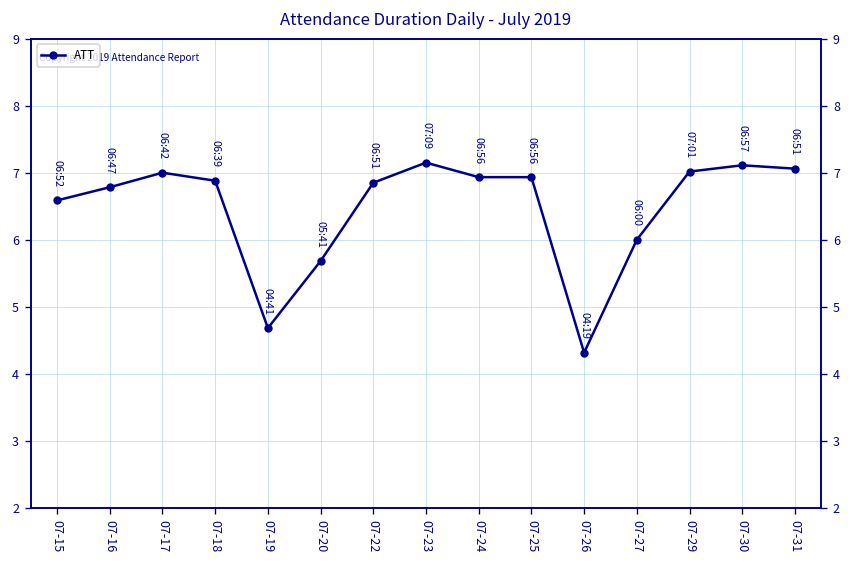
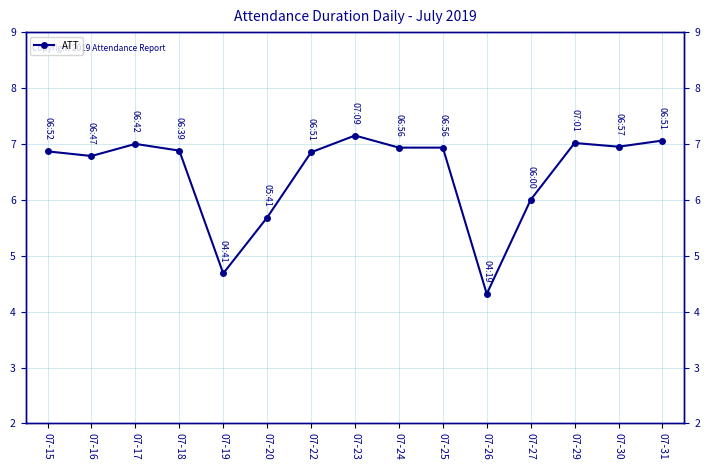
  {
-   "07-15": 6.6,
-   "07-30": 7.1
+   "07-15": 6.9,
+   "07-30": 6.9
  }
